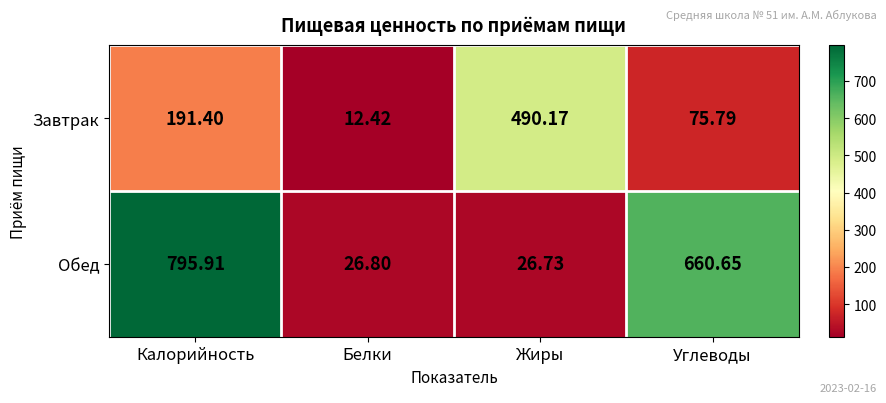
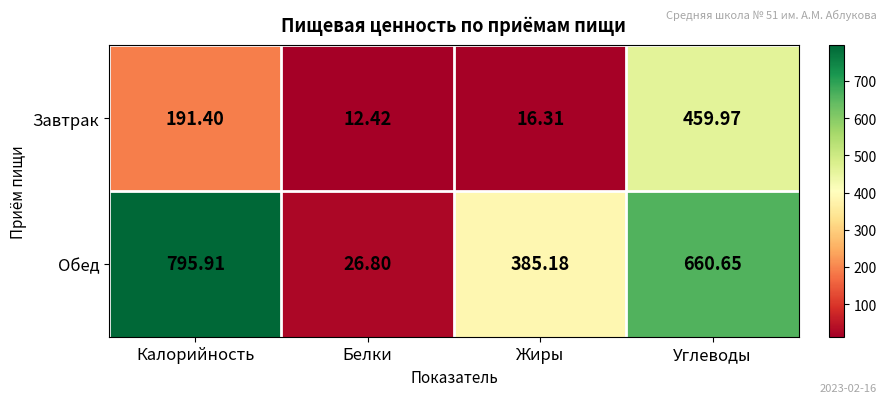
  {
    "Завтрак": {
      "Калорийность": 191.40,
      "Белки": 12.42,
-     "Жиры": 490.17,
-     "Углеводы": 75.79
+     "Жиры": 16.31,
+     "Углеводы": 459.97
    },
    "Обед": {
      "Калорийность": 795.91,
      "Белки": 26.80,
-     "Жиры": 26.73,
+     "Жиры": 385.18,
      "Углеводы": 660.65
    }
  }
